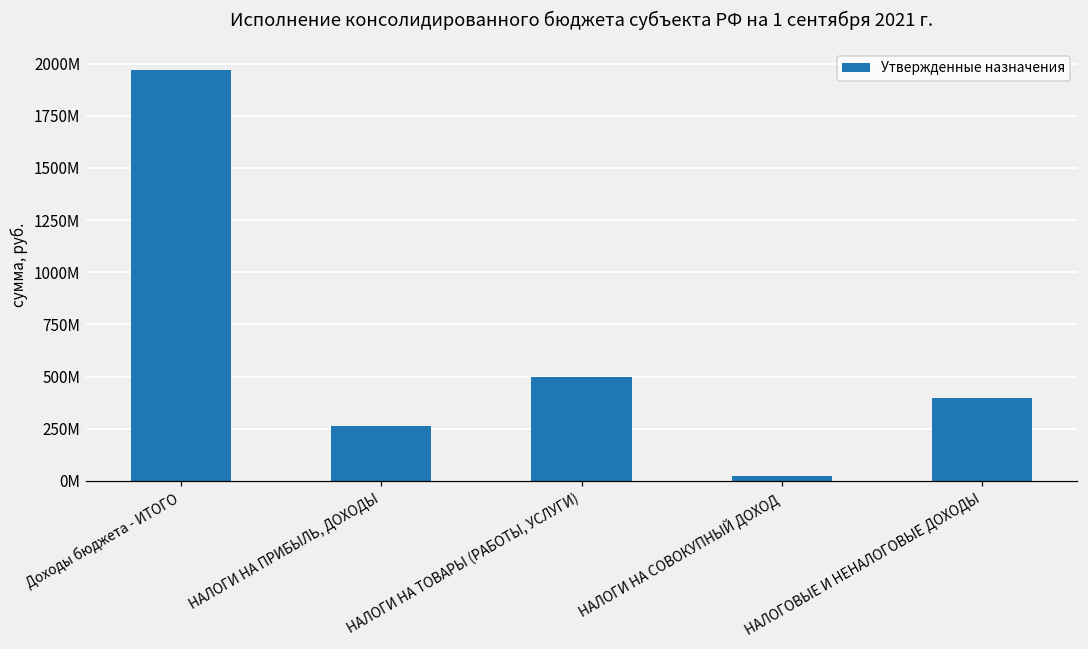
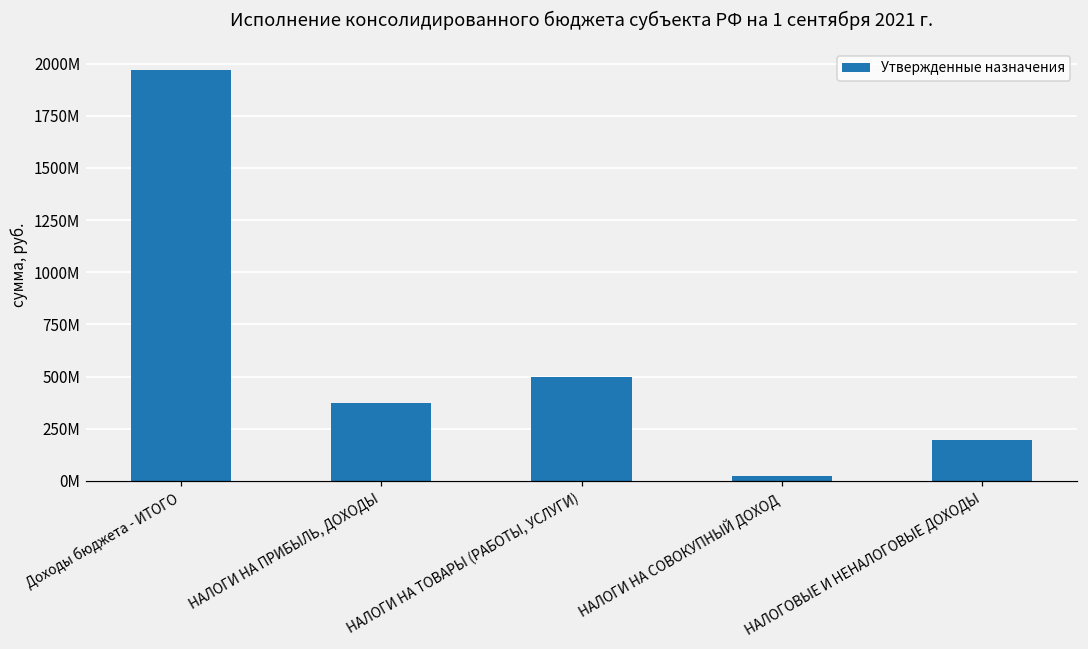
  {
    "Доходы бюджета - ИТОГО": 1970000000,
-   "НАЛОГИ НА ПРИБЫЛЬ, ДОХОДЫ": 260000000,
+   "НАЛОГИ НА ПРИБЫЛЬ, ДОХОДЫ": 370000000,
    "НАЛОГИ НА ТОВАРЫ (РАБОТЫ, УСЛУГИ)": 500000000,
    "НАЛОГИ НА СОВОКУПНЫЙ ДОХОД": 20000000,
-   "НАЛОГОВЫЕ И НЕНАЛОГОВЫЕ ДОХОДЫ": 400000000
+   "НАЛОГОВЫЕ И НЕНАЛОГОВЫЕ ДОХОДЫ": 200000000
  }
